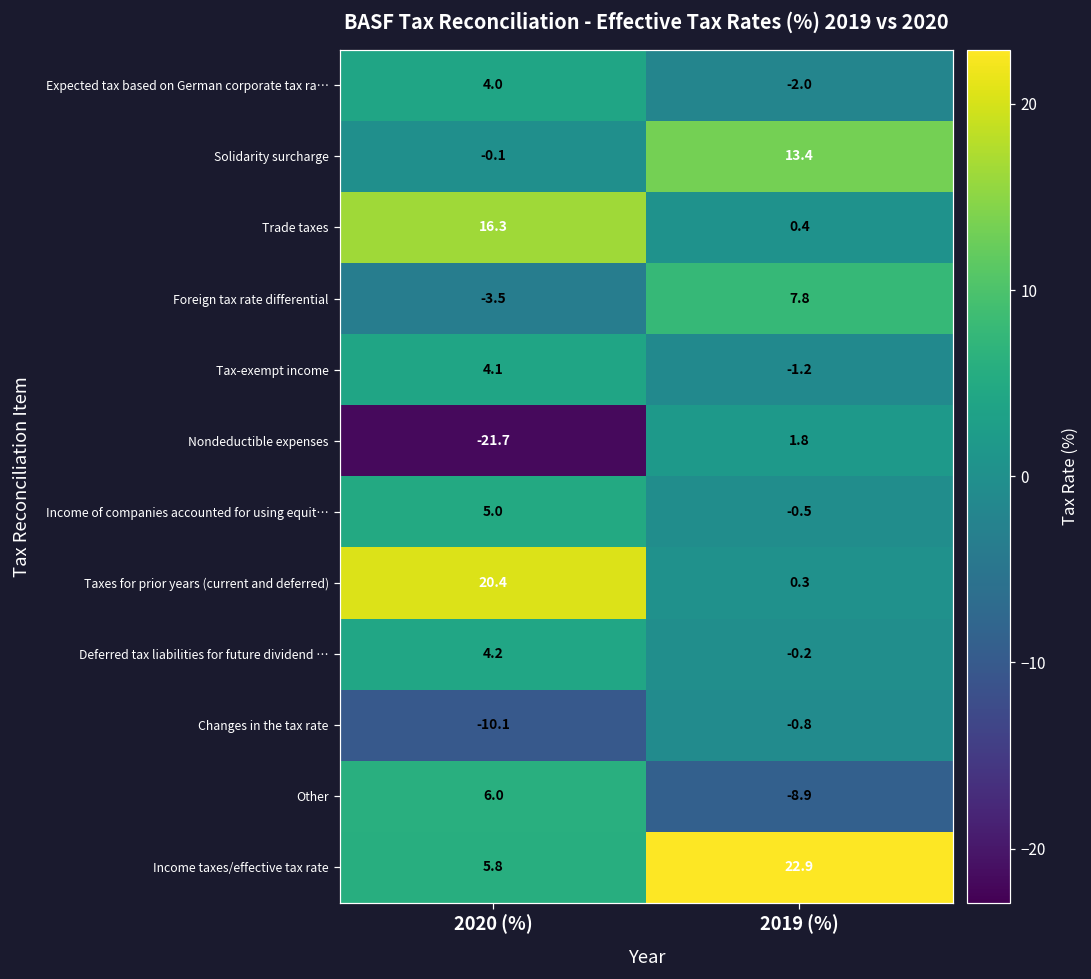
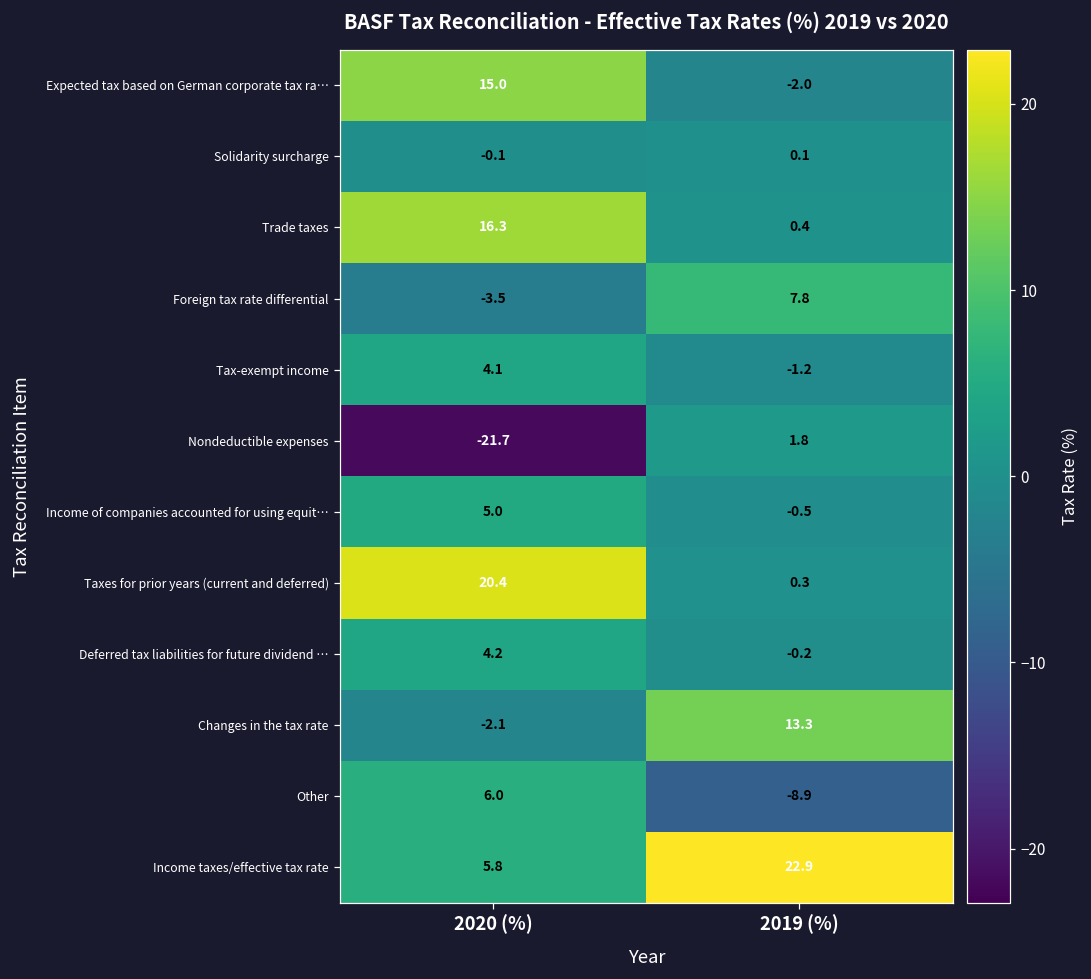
  {
    "Expected tax based on German corporate tax ra…": {
-     "2020 (%)": 4.0,
+     "2020 (%)": 15.0,
      "2019 (%)": -2.0
    },
    "Solidarity surcharge": {
      "2020 (%)": -0.1,
-     "2019 (%)": 13.4
+     "2019 (%)": 0.1
    },
    "Trade taxes": {
      "2020 (%)": 16.3,
      "2019 (%)": 0.4
    },
    "Foreign tax rate differential": {
      "2020 (%)": -3.5,
      "2019 (%)": 7.8
    },
    "Tax-exempt income": {
      "2020 (%)": 4.1,
      "2019 (%)": -1.2
    },
    "Nondeductible expenses": {
      "2020 (%)": -21.7,
      "2019 (%)": 1.8
    },
    "Income of companies accounted for using equit…": {
      "2020 (%)": 5.0,
      "2019 (%)": -0.5
    },
    "Taxes for prior years (current and deferred)": {
      "2020 (%)": 20.4,
      "2019 (%)": 0.3
    },
    "Deferred tax liabilities for future dividend …": {
      "2020 (%)": 4.2,
      "2019 (%)": -0.2
    },
    "Changes in the tax rate": {
-     "2020 (%)": -10.1,
-     "2019 (%)": -0.8
+     "2020 (%)": -2.1,
+     "2019 (%)": 13.3
    },
    "Other": {
      "2020 (%)": 6.0,
      "2019 (%)": -8.9
    },
    "Income taxes/effective tax rate": {
      "2020 (%)": 5.8,
      "2019 (%)": 22.9
    }
  }
